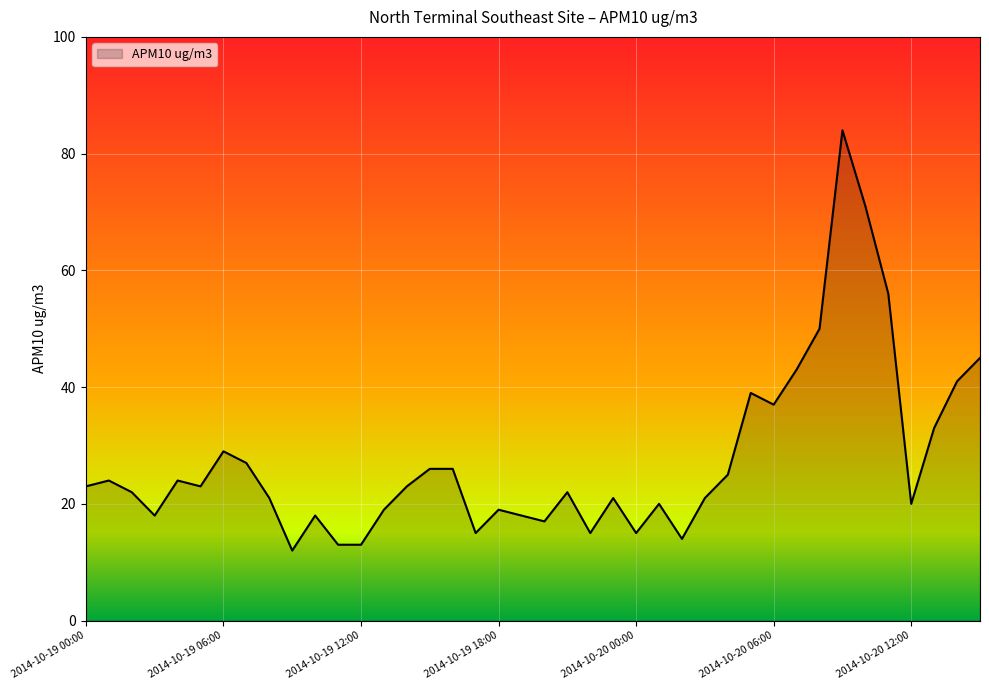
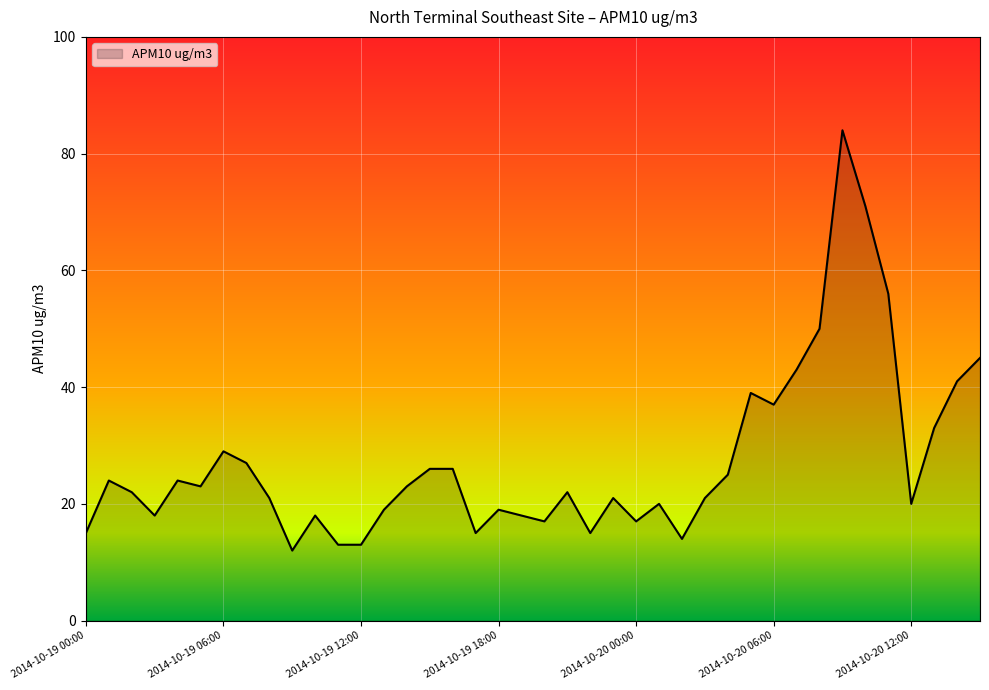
  {
-   "2014-10-19 00:00": 23,
+   "2014-10-19 00:00": 15,
    "2014-10-19 06:00": 29,
    "2014-10-19 12:00": 13,
    "2014-10-19 18:00": 19,
-   "2014-10-20 00:00": 15,
+   "2014-10-20 00:00": 17,
    "2014-10-20 06:00": 37,
    "2014-10-20 12:00": 20
  }
